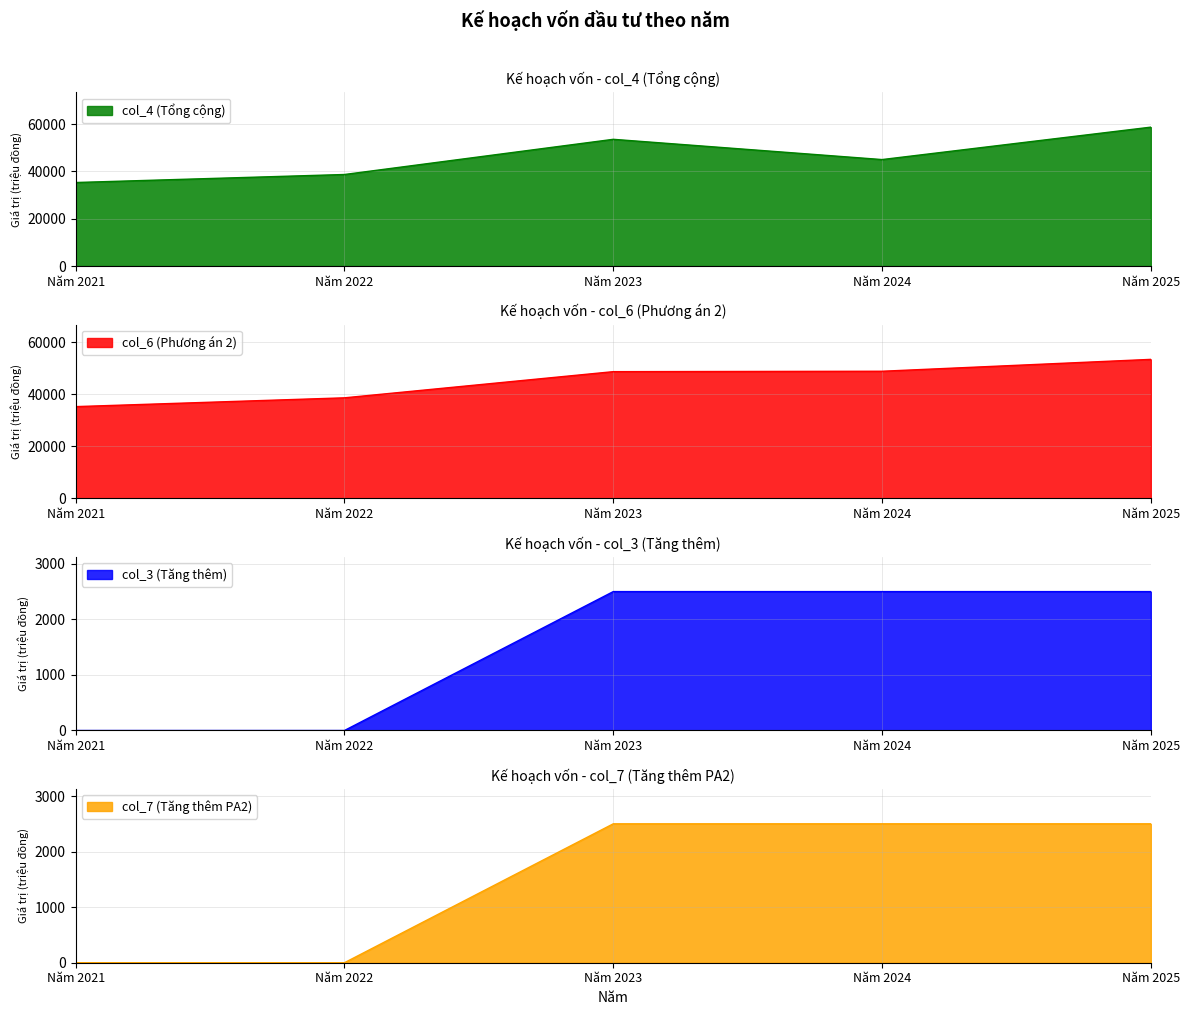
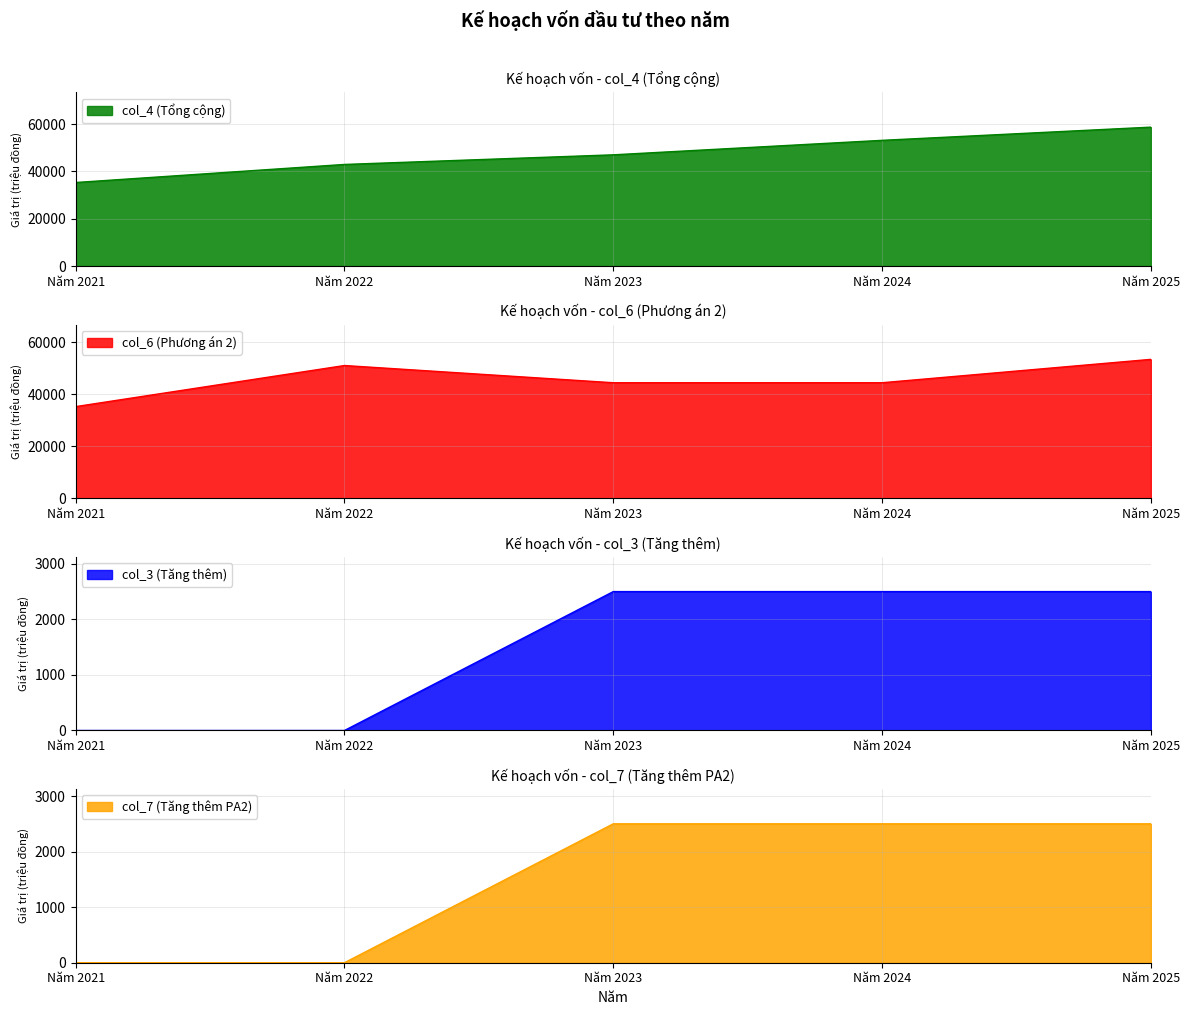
  {
    "Kế hoạch vốn - col_4 (Tổng cộng)": {
      "Năm 2021": 35000,
-     "Năm 2022": 39000,
-     "Năm 2023": 54000,
-     "Năm 2024": 45000,
+     "Năm 2022": 43000,
+     "Năm 2023": 47000,
+     "Năm 2024": 53000,
      "Năm 2025": 59000
    },
    "Kế hoạch vốn - col_6 (Phương án 2)": {
      "Năm 2021": 35000,
-     "Năm 2022": 39000,
-     "Năm 2023": 49000,
-     "Năm 2024": 49000,
+     "Năm 2022": 51000,
+     "Năm 2023": 45000,
+     "Năm 2024": 45000,
      "Năm 2025": 54000
    },
    "Kế hoạch vốn - col_3 (Tăng thêm)": {
      "Năm 2021": 0,
      "Năm 2022": 0,
      "Năm 2023": 2500,
      "Năm 2024": 2500,
      "Năm 2025": 2500
    },
    "Kế hoạch vốn - col_7 (Tăng thêm PA2)": {
      "Năm 2021": 0,
      "Năm 2022": 0,
      "Năm 2023": 2500,
      "Năm 2024": 2500,
      "Năm 2025": 2500
    }
  }
